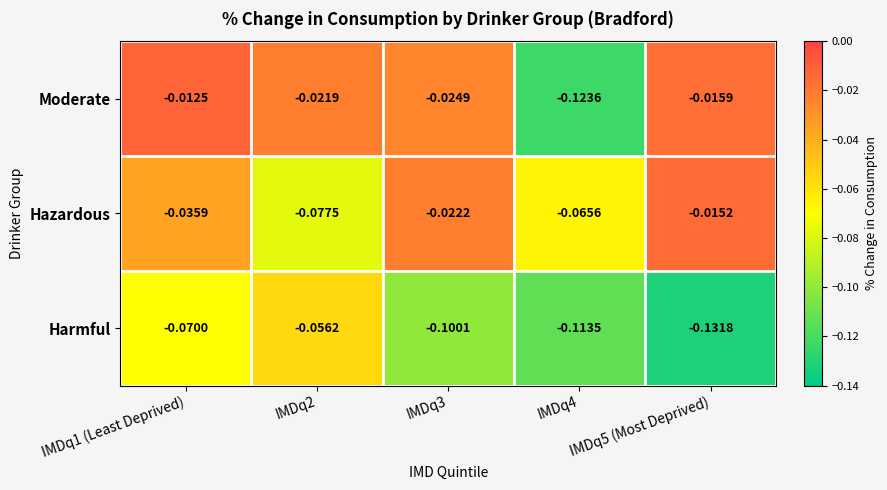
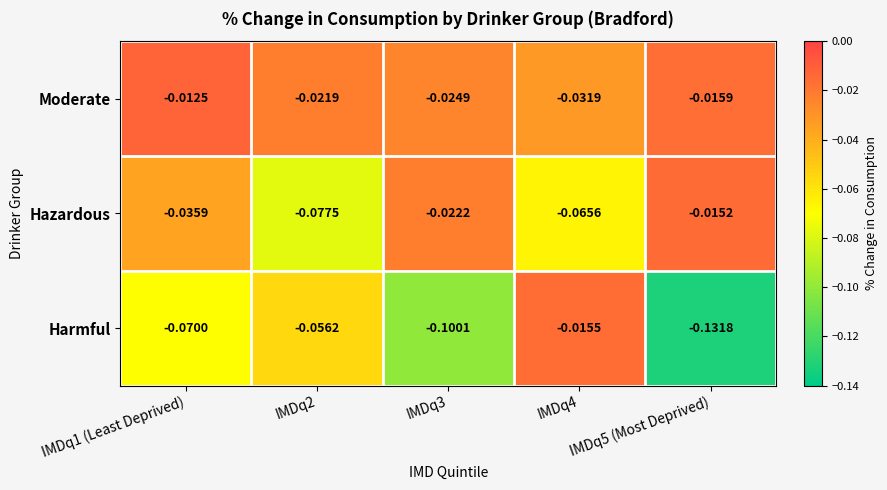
  {
    "Moderate": {
      "IMDq1 (Least Deprived)": -0.0125,
      "IMDq2": -0.0219,
      "IMDq3": -0.0249,
-     "IMDq4": -0.1236,
+     "IMDq4": -0.0319,
      "IMDq5 (Most Deprived)": -0.0159
    },
    "Hazardous": {
      "IMDq1 (Least Deprived)": -0.0359,
      "IMDq2": -0.0775,
      "IMDq3": -0.0222,
      "IMDq4": -0.0656,
      "IMDq5 (Most Deprived)": -0.0152
    },
    "Harmful": {
      "IMDq1 (Least Deprived)": -0.0700,
      "IMDq2": -0.0562,
      "IMDq3": -0.1001,
-     "IMDq4": -0.1135,
+     "IMDq4": -0.0155,
      "IMDq5 (Most Deprived)": -0.1318
    }
  }
